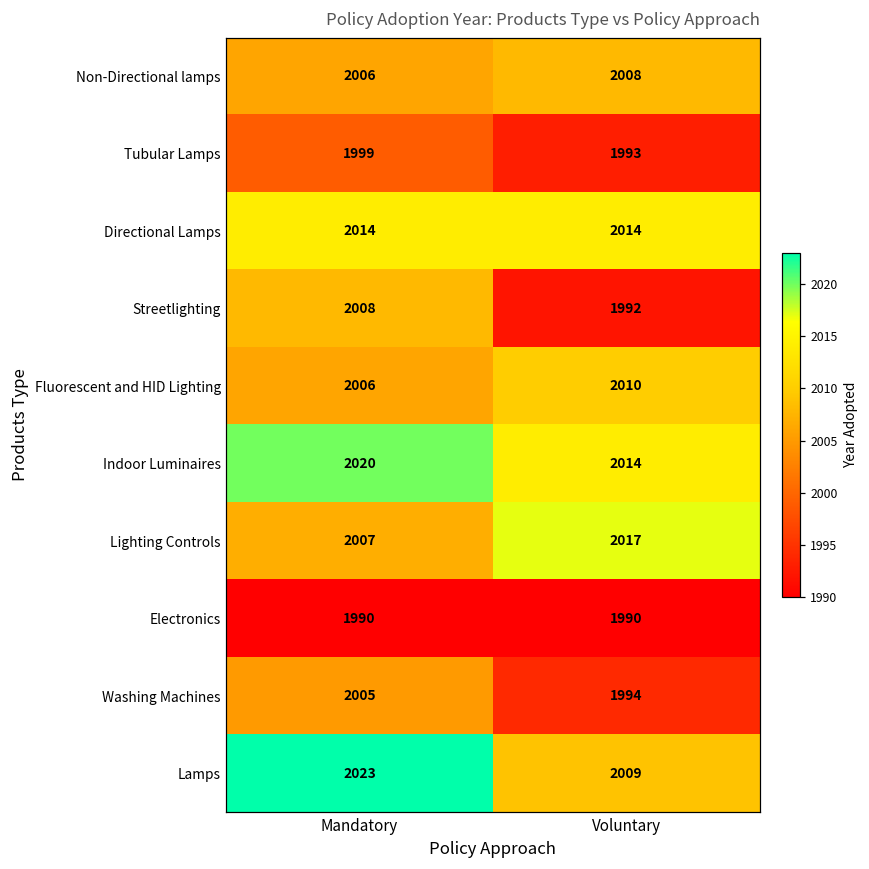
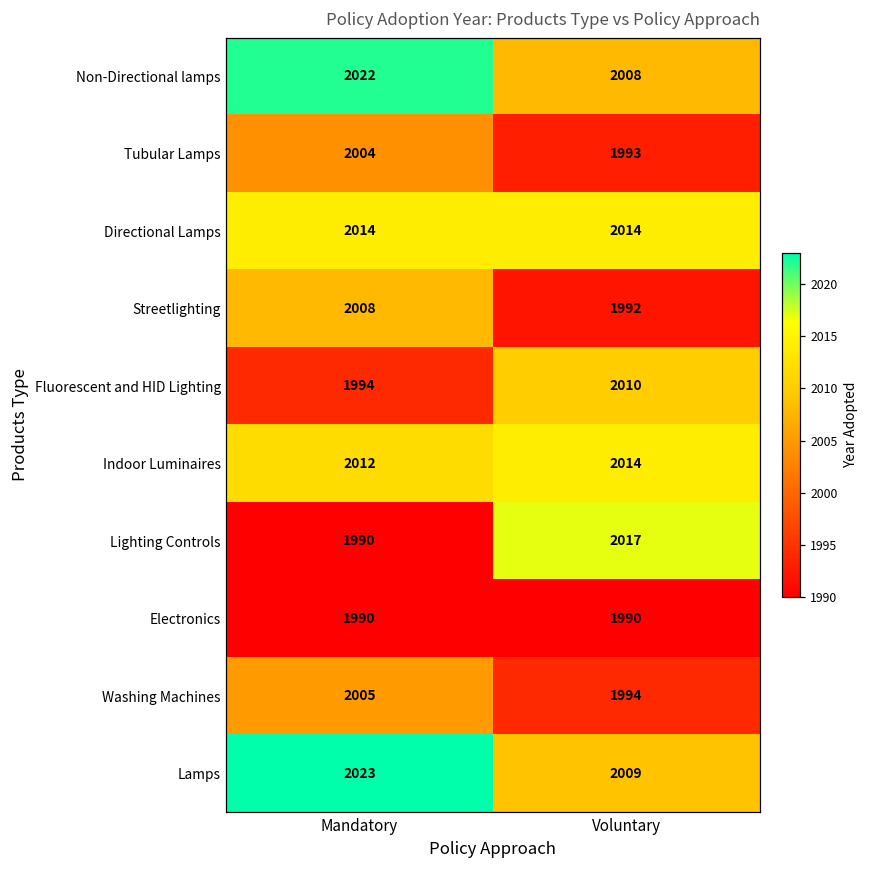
  {
    "Non-Directional lamps": {
-     "Mandatory": 2006,
+     "Mandatory": 2022,
      "Voluntary": 2008
    },
    "Tubular Lamps": {
-     "Mandatory": 1999,
+     "Mandatory": 2004,
      "Voluntary": 1993
    },
    "Directional Lamps": {
      "Mandatory": 2014,
      "Voluntary": 2014
    },
    "Streetlighting": {
      "Mandatory": 2008,
      "Voluntary": 1992
    },
    "Fluorescent and HID Lighting": {
-     "Mandatory": 2006,
+     "Mandatory": 1994,
      "Voluntary": 2010
    },
    "Indoor Luminaires": {
-     "Mandatory": 2020,
+     "Mandatory": 2012,
      "Voluntary": 2014
    },
    "Lighting Controls": {
-     "Mandatory": 2007,
+     "Mandatory": 1990,
      "Voluntary": 2017
    },
    "Electronics": {
      "Mandatory": 1990,
      "Voluntary": 1990
    },
    "Washing Machines": {
      "Mandatory": 2005,
      "Voluntary": 1994
    },
    "Lamps": {
      "Mandatory": 2023,
      "Voluntary": 2009
    }
  }
